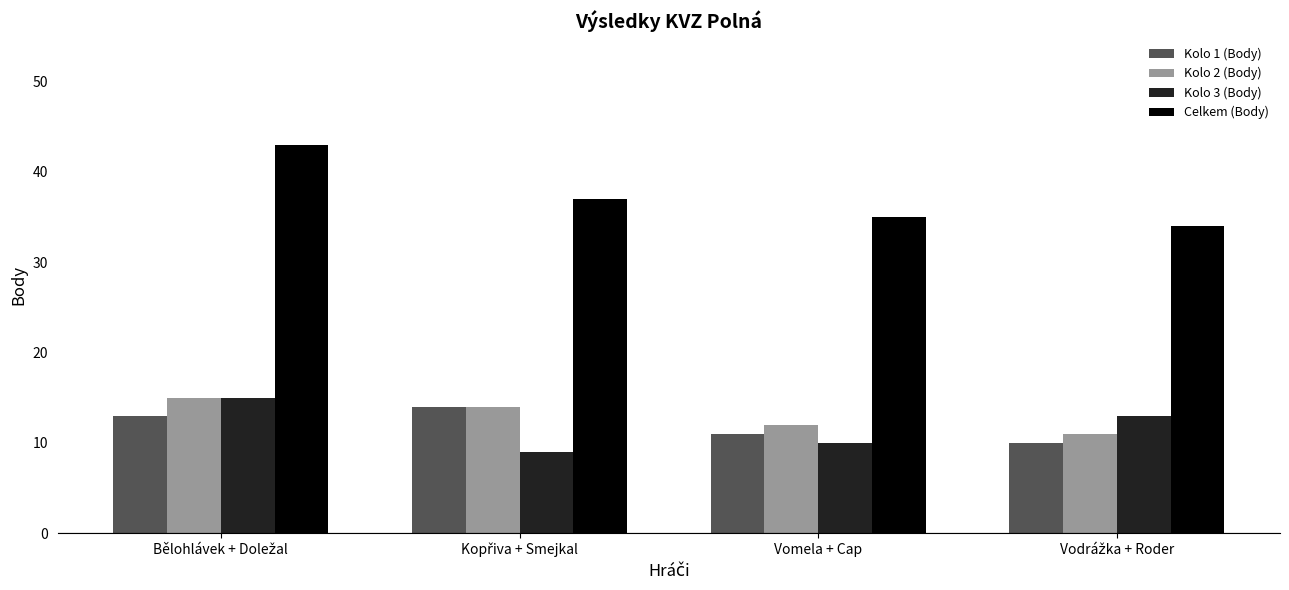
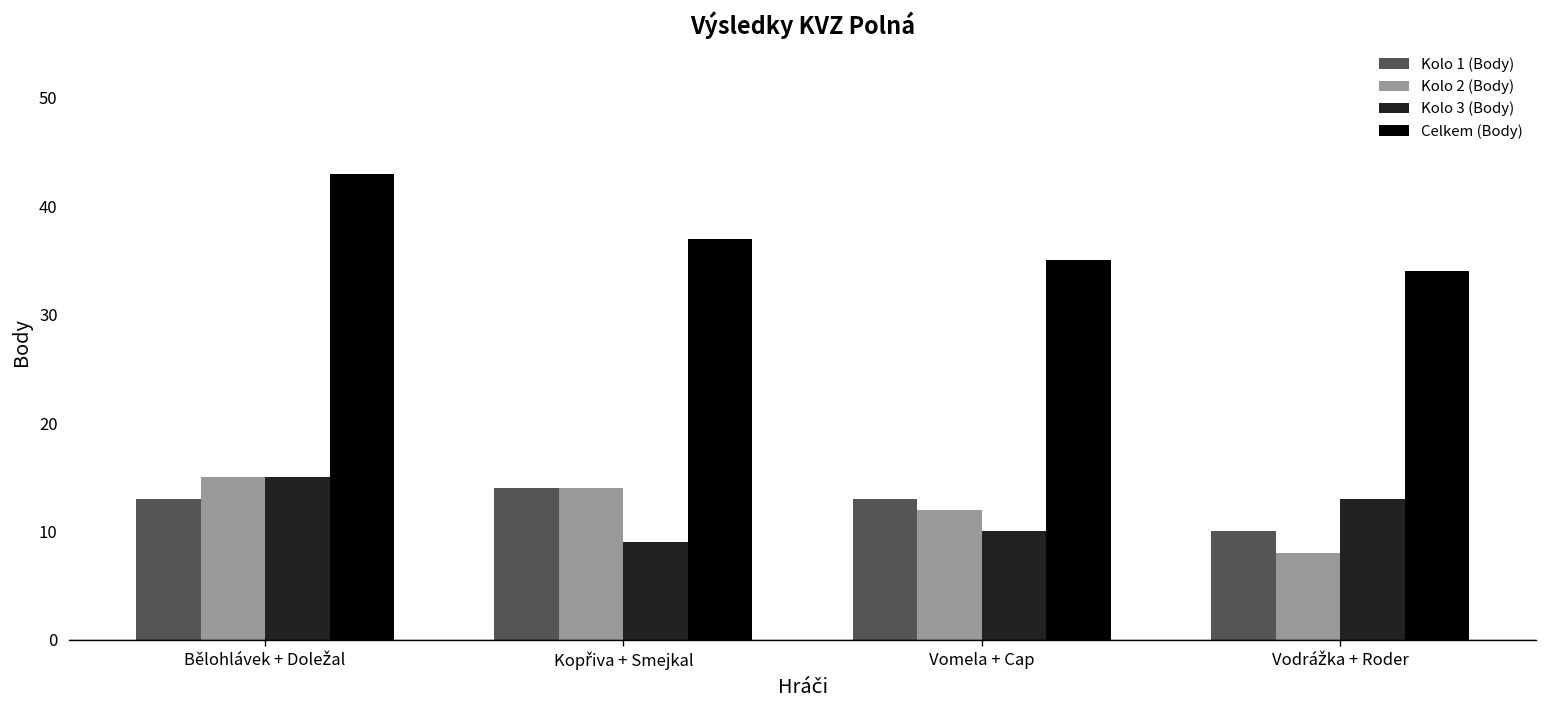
  {
    "Kolo 1 (Body)": {
      "Bělohlávek + Doležal": 13,
      "Kopřiva + Smejkal": 14,
-     "Vomela + Cap": 11,
+     "Vomela + Cap": 13,
      "Vodrážka + Roder": 10
    },
    "Kolo 2 (Body)": {
      "Bělohlávek + Doležal": 15,
      "Kopřiva + Smejkal": 14,
      "Vomela + Cap": 12,
-     "Vodrážka + Roder": 11
+     "Vodrážka + Roder": 8
    }
  }
